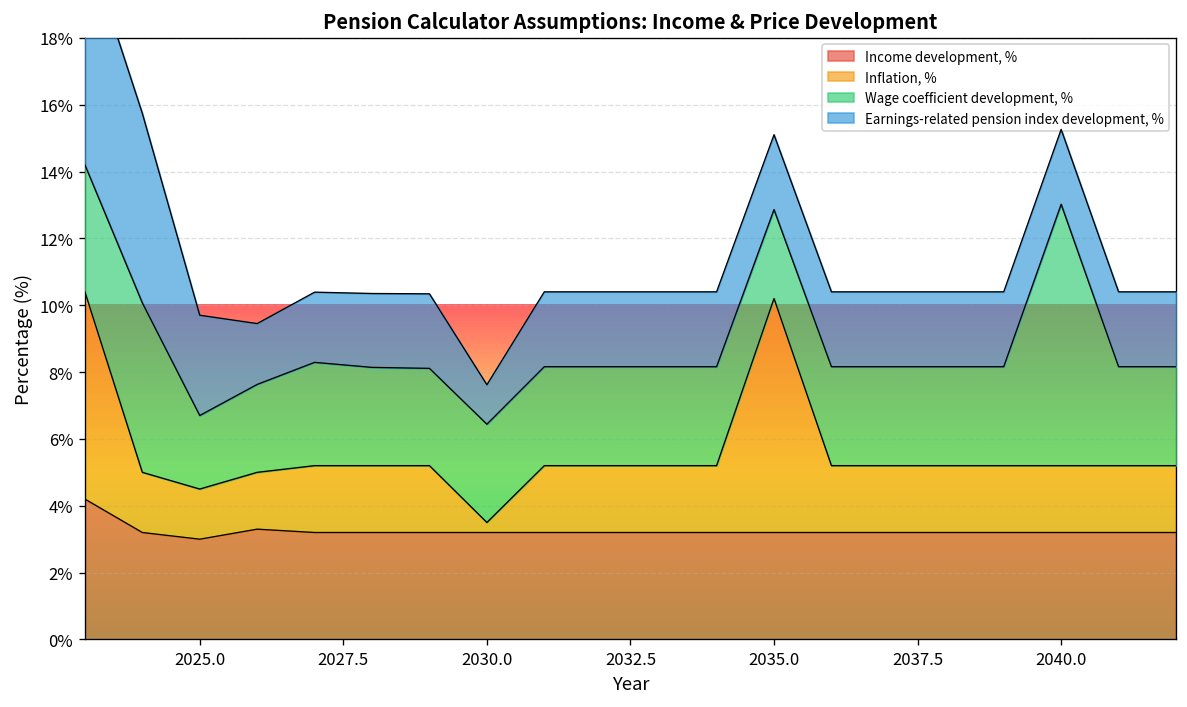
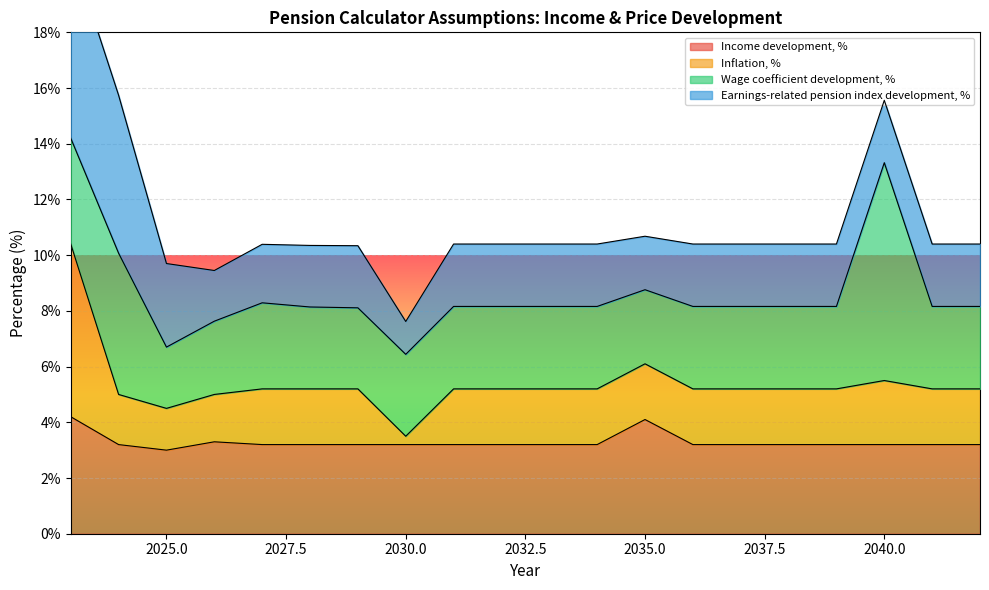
  {
    "Income development, %": {
      "2025.0": "3.0%",
      "2030.0": "3.2%",
-     "2035.0": "3.2%",
+     "2035.0": "4.1%",
      "2040.0": "3.2%"
    },
    "Inflation, %": {
      "2025.0": "1.5%",
      "2030.0": "0.3%",
-     "2035.0": "7%",
-     "2040.0": "2.0%"
+     "2035.0": "2%",
+     "2040.0": "2.3%"
    },
    "Wage coefficient development, %": {
      "2025.0": "2.2%",
      "2030.0": "2.9%",
      "2035.0": "2.7%",
      "2040.0": "7.8%"
    },
    "Earnings-related pension index development, %": {
      "2025.0": "3.0%",
      "2030.0": "1.2%",
-     "2035.0": "2.2%"
+     "2035.0": "1.9%"
    }
  }
